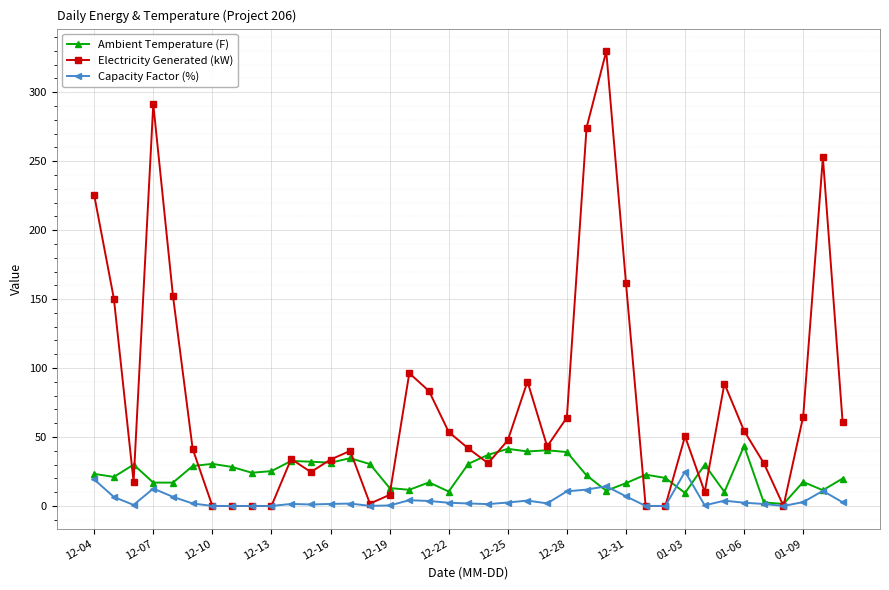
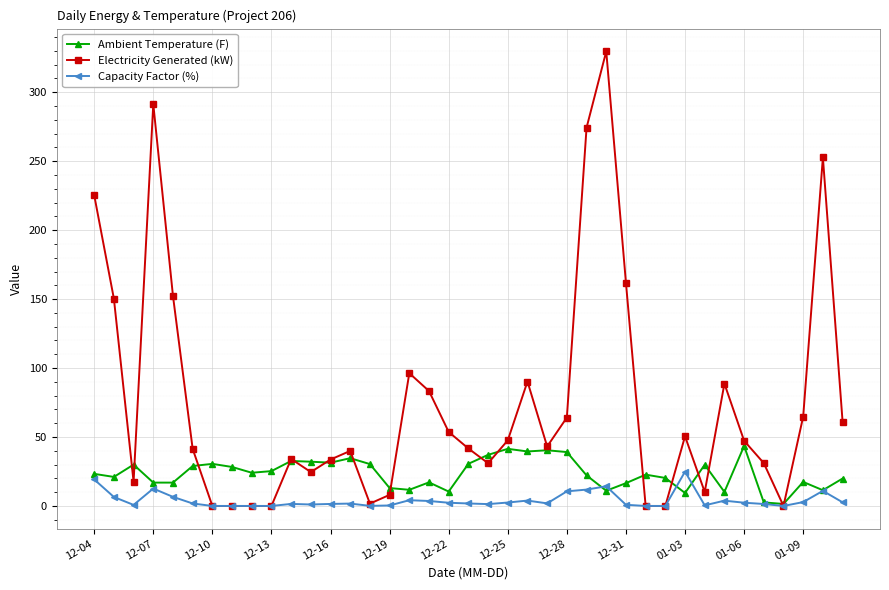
  {
    "Ambient Temperature (F)": {
      "12-04": 23,
      "12-07": 17,
      "12-10": 31,
      "12-13": 25,
      "12-16": 31,
      "12-19": 13,
      "12-22": 10,
      "12-25": 41,
      "12-28": 39,
      "12-31": 17,
      "01-03": 9,
      "01-06": 44,
      "01-09": 17
    },
    "Electricity Generated (kW)": {
      "12-04": 225,
      "12-07": 291,
      "12-16": 34,
      "12-19": 8,
      "12-22": 54,
      "12-25": 48,
      "12-28": 64,
      "12-31": 162,
      "01-03": 51,
-     "01-06": 54,
+     "01-06": 47,
      "01-09": 65
    },
    "Capacity Factor (%)": {
      "12-04": 19,
      "12-07": 13,
      "12-16": 1,
      "12-19": 0,
      "12-22": 2,
      "12-25": 2,
      "12-28": 11,
-     "12-31": 7,
+     "12-31": 1,
      "01-03": 25,
      "01-06": 2,
      "01-09": 3
    }
  }
